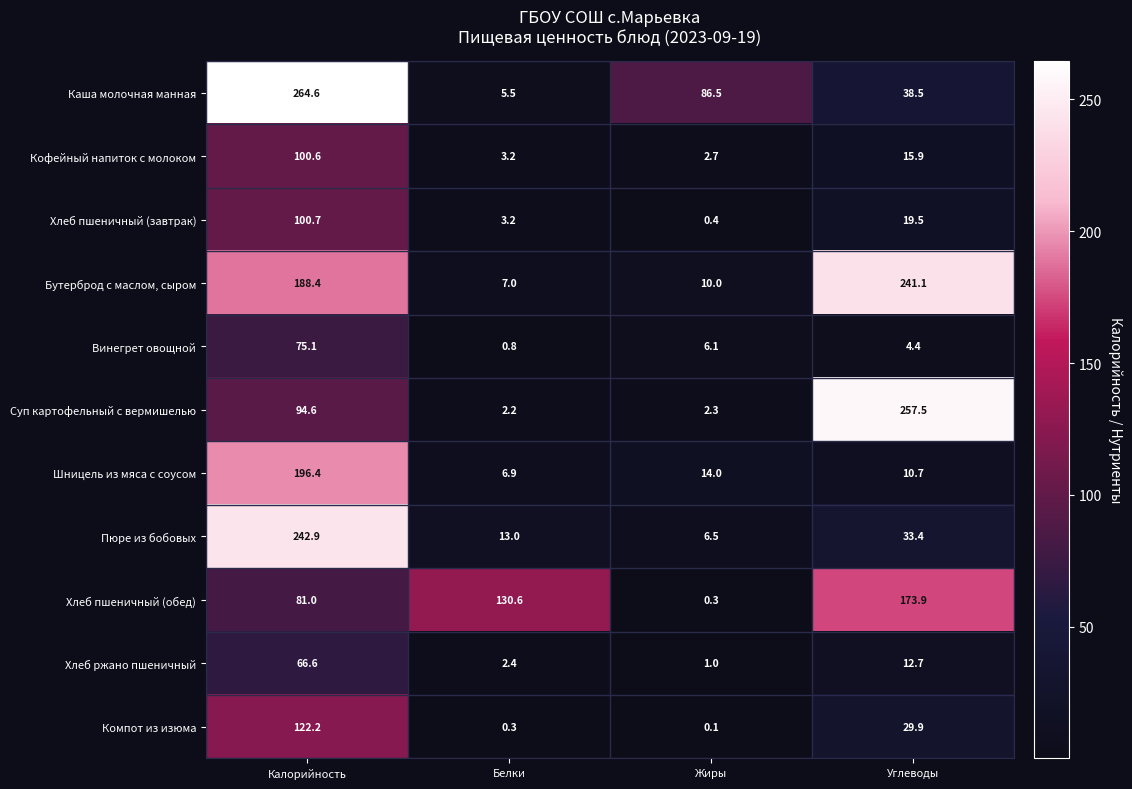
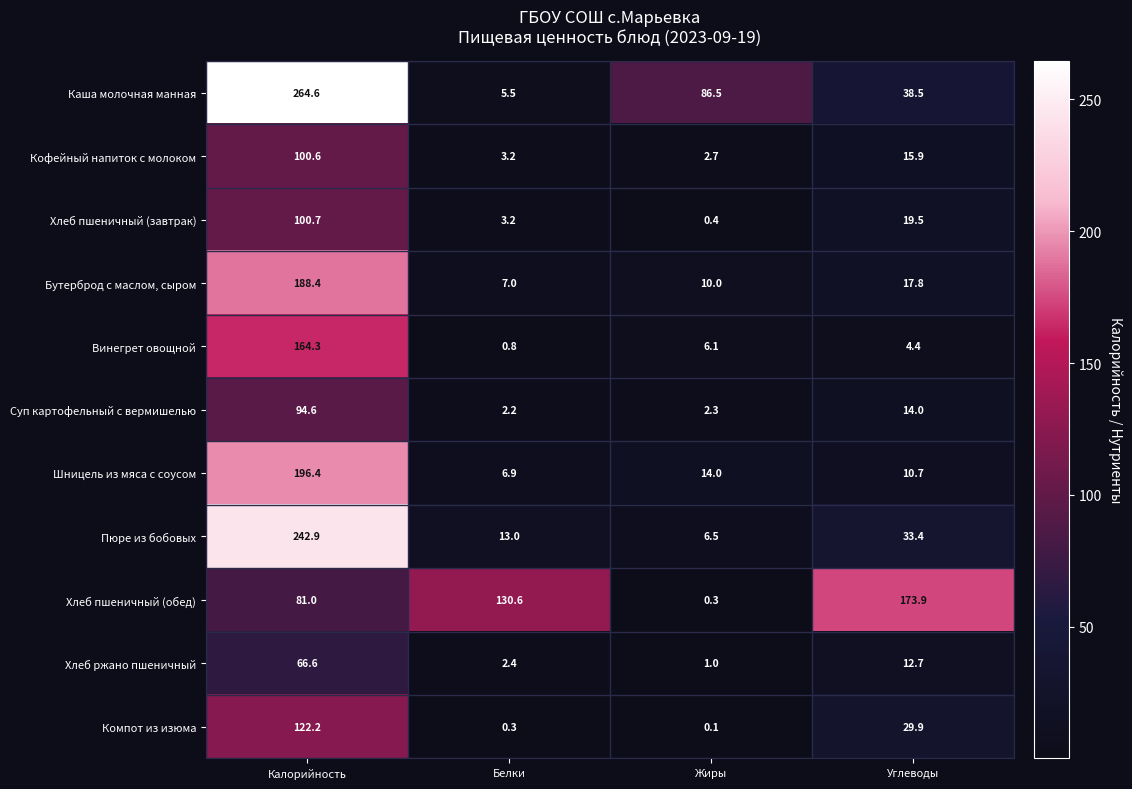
  {
    "Каша молочная манная": {
      "Калорийность": 264.6,
      "Белки": 5.5,
      "Жиры": 86.5,
      "Углеводы": 38.5
    },
    "Кофейный напиток с молоком": {
      "Калорийность": 100.6,
      "Белки": 3.2,
      "Жиры": 2.7,
      "Углеводы": 15.9
    },
    "Хлеб пшеничный (завтрак)": {
      "Калорийность": 100.7,
      "Белки": 3.2,
      "Жиры": 0.4,
      "Углеводы": 19.5
    },
    "Бутерброд с маслом, сыром": {
      "Калорийность": 188.4,
      "Белки": 7.0,
      "Жиры": 10.0,
-     "Углеводы": 241.1
+     "Углеводы": 17.8
    },
    "Винегрет овощной": {
-     "Калорийность": 75.1,
+     "Калорийность": 164.3,
      "Белки": 0.8,
      "Жиры": 6.1,
      "Углеводы": 4.4
    },
    "Суп картофельный с вермишелью": {
      "Калорийность": 94.6,
      "Белки": 2.2,
      "Жиры": 2.3,
-     "Углеводы": 257.5
+     "Углеводы": 14.0
    },
    "Шницель из мяса с соусом": {
      "Калорийность": 196.4,
      "Белки": 6.9,
      "Жиры": 14.0,
      "Углеводы": 10.7
    },
    "Пюре из бобовых": {
      "Калорийность": 242.9,
      "Белки": 13.0,
      "Жиры": 6.5,
      "Углеводы": 33.4
    },
    "Хлеб пшеничный (обед)": {
      "Калорийность": 81.0,
      "Белки": 130.6,
      "Жиры": 0.3,
      "Углеводы": 173.9
    },
    "Хлеб ржано пшеничный": {
      "Калорийность": 66.6,
      "Белки": 2.4,
      "Жиры": 1.0,
      "Углеводы": 12.7
    },
    "Компот из изюма": {
      "Калорийность": 122.2,
      "Белки": 0.3,
      "Жиры": 0.1,
      "Углеводы": 29.9
    }
  }
